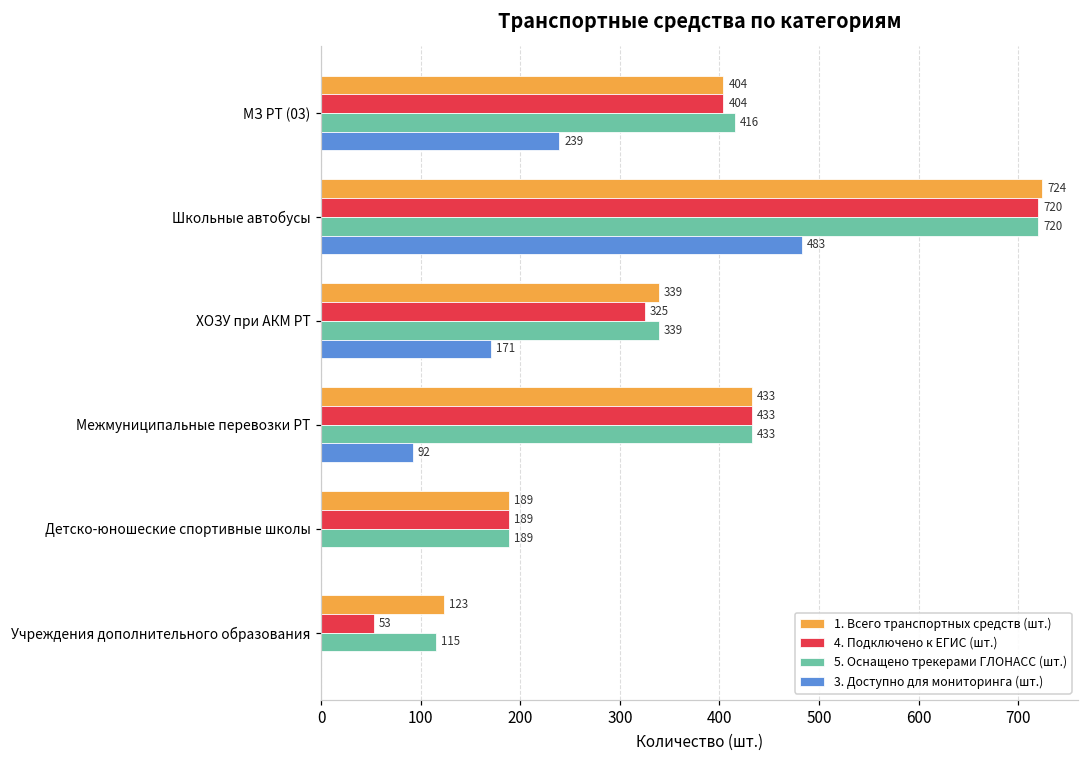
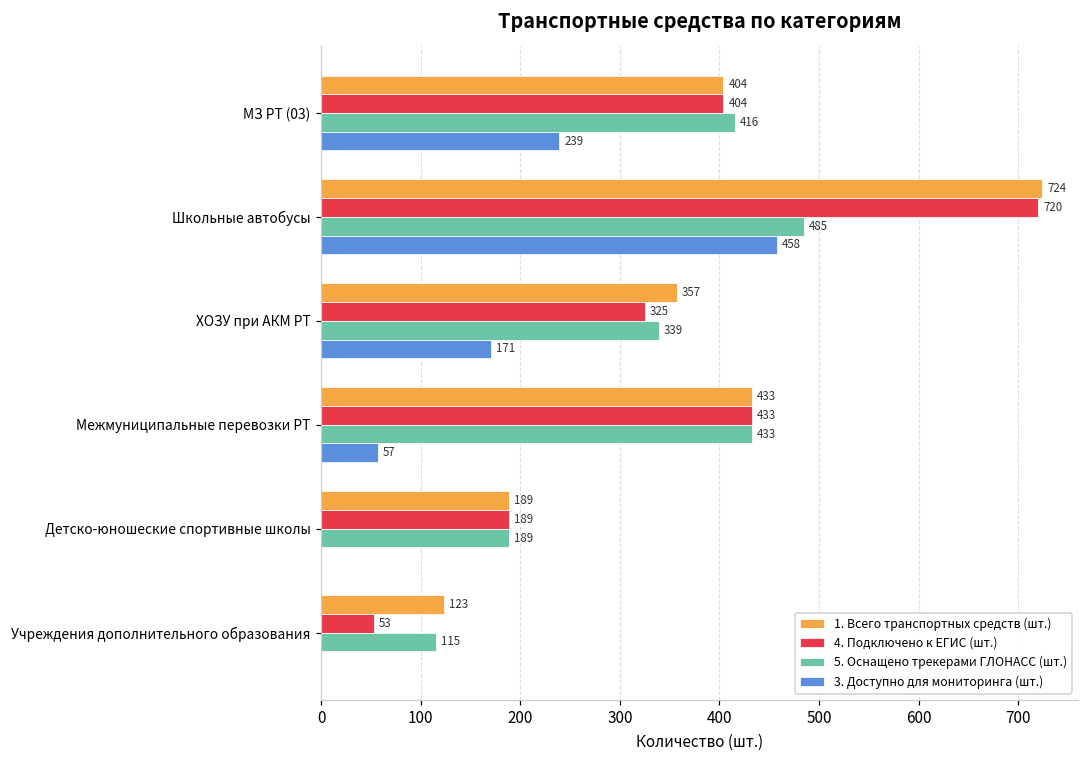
  {
    "1. Всего транспортных средств (шт.)": {
      "МЗ РТ (03)": 404,
      "Школьные автобусы": 724,
-     "ХОЗУ при АКМ РТ": 339,
+     "ХОЗУ при АКМ РТ": 357,
      "Межмуниципальные перевозки РТ": 433,
      "Детско-юношеские спортивные школы": 189,
      "Учреждения дополнительного образования": 123
    },
    "4. Подключено к ЕГИС (шт.)": {
      "МЗ РТ (03)": 404,
      "Школьные автобусы": 720,
      "ХОЗУ при АКМ РТ": 325,
      "Межмуниципальные перевозки РТ": 433,
      "Детско-юношеские спортивные школы": 189,
      "Учреждения дополнительного образования": 53
    },
    "5. Оснащено трекерами ГЛОНАСС (шт.)": {
      "МЗ РТ (03)": 416,
-     "Школьные автобусы": 720,
+     "Школьные автобусы": 485,
      "ХОЗУ при АКМ РТ": 339,
      "Межмуниципальные перевозки РТ": 433,
      "Детско-юношеские спортивные школы": 189,
      "Учреждения дополнительного образования": 115
    },
    "3. Доступно для мониторинга (шт.)": {
      "МЗ РТ (03)": 239,
-     "Школьные автобусы": 483,
+     "Школьные автобусы": 458,
      "ХОЗУ при АКМ РТ": 171,
-     "Межмуниципальные перевозки РТ": 92
+     "Межмуниципальные перевозки РТ": 57
    }
  }
